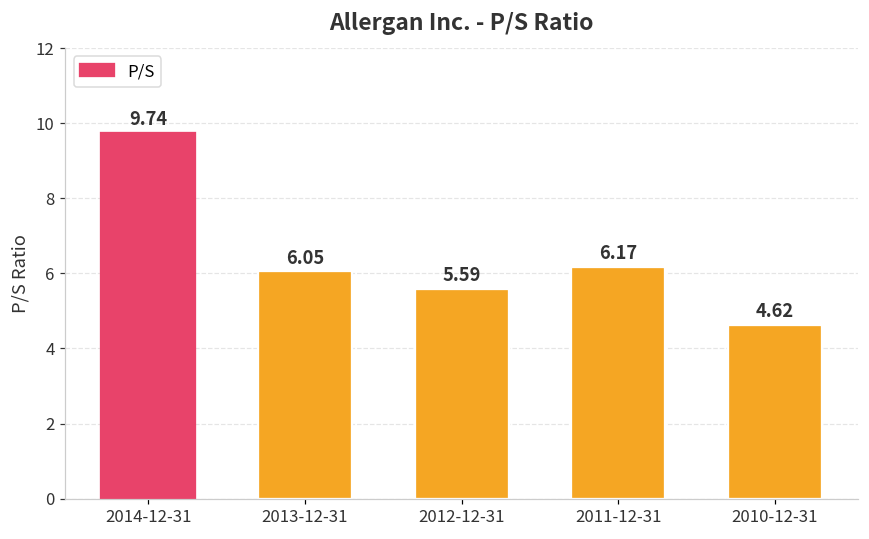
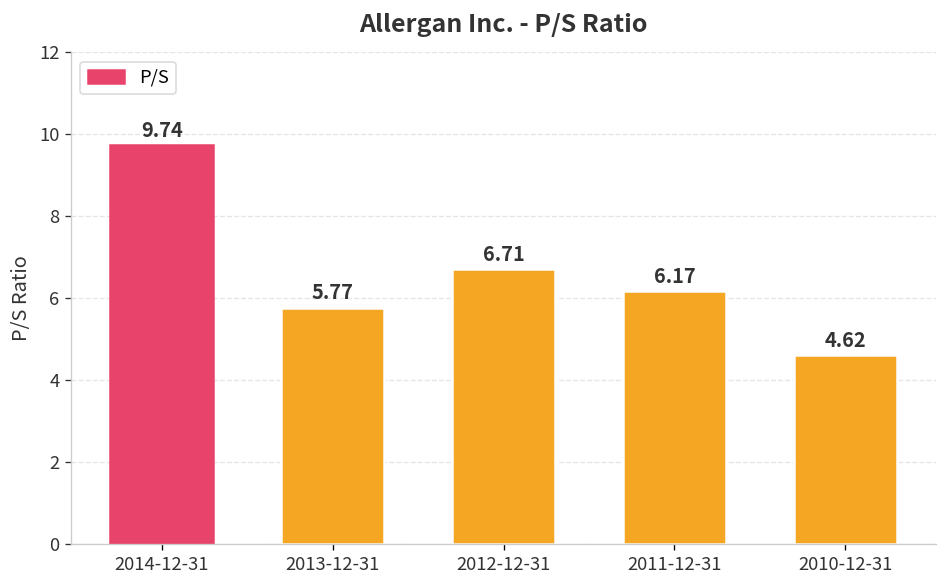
  {
    "2014-12-31": 9.74,
-   "2013-12-31": 6.05,
-   "2012-12-31": 5.59,
+   "2013-12-31": 5.77,
+   "2012-12-31": 6.71,
    "2011-12-31": 6.17,
    "2010-12-31": 4.62
  }
